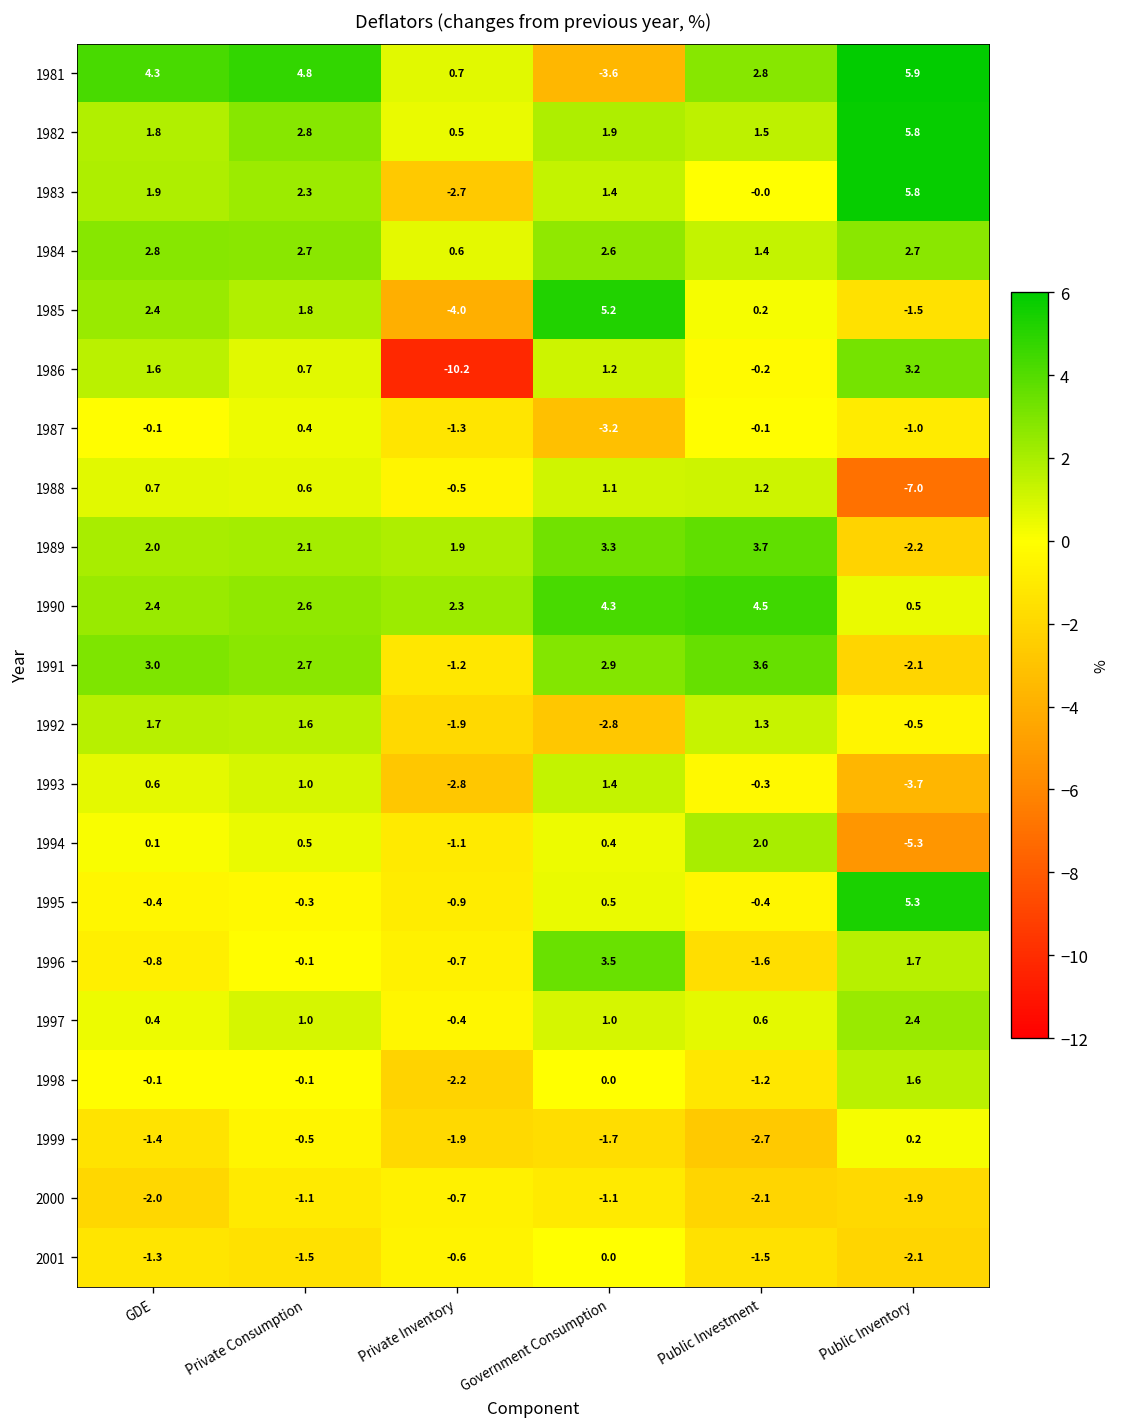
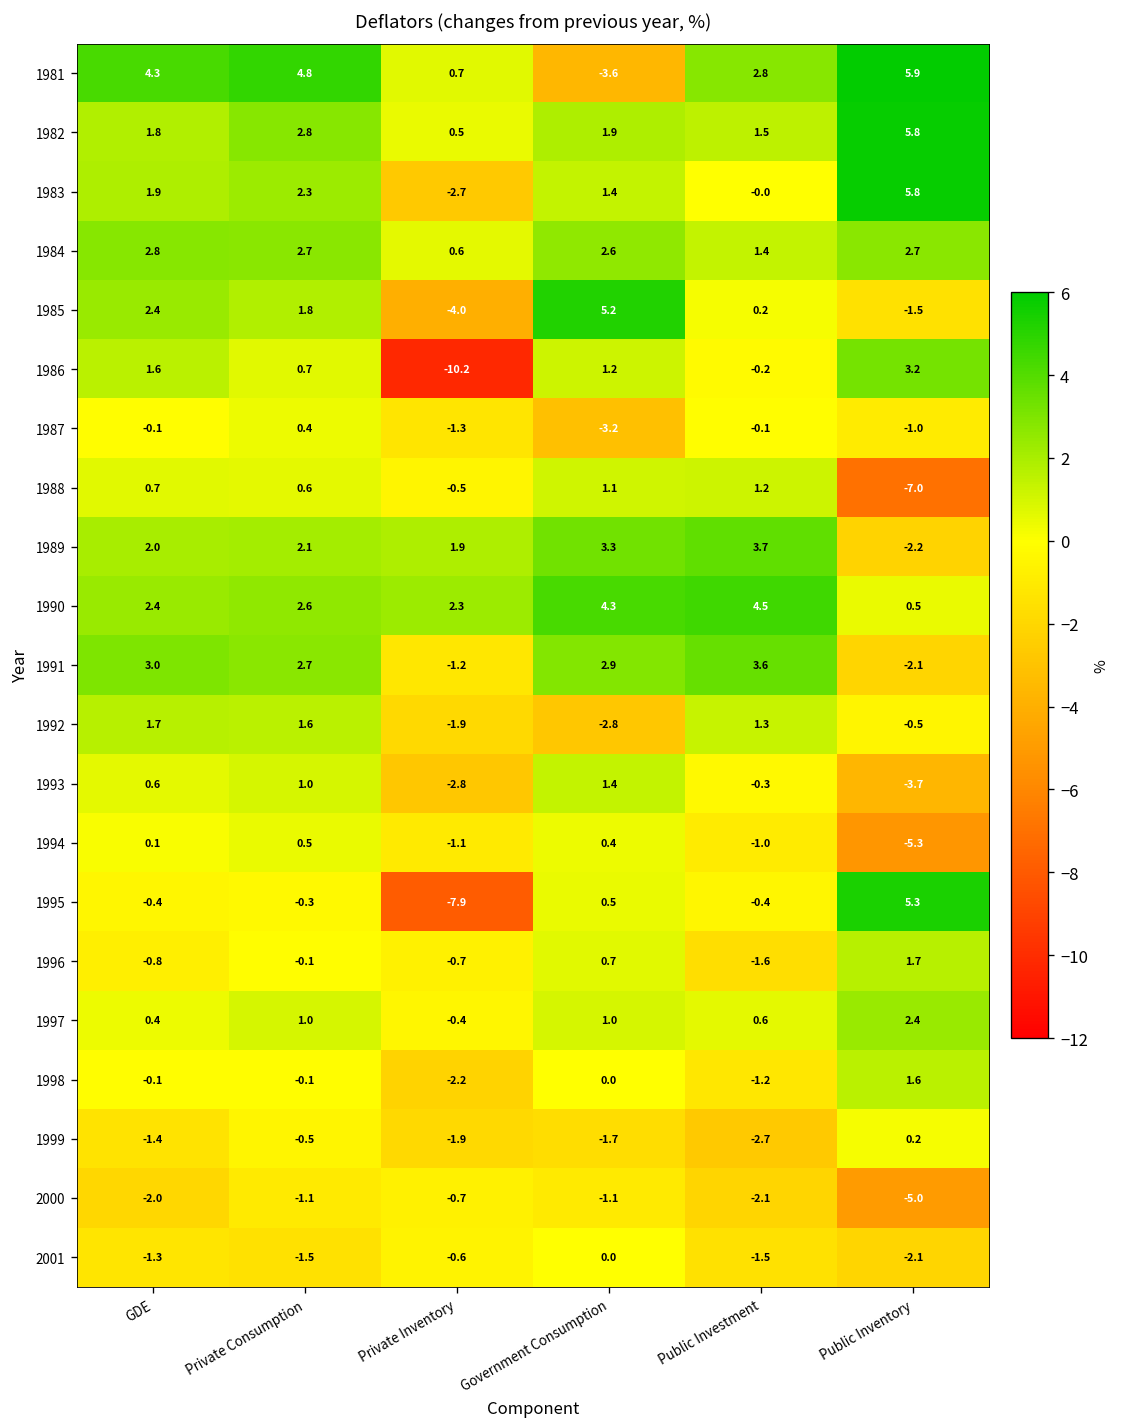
  {
    "1981": {
      "GDE": 4.3,
      "Private Consumption": 4.8,
      "Private Inventory": 0.7,
      "Government Consumption": -3.6,
      "Public Investment": 2.8,
      "Public Inventory": 5.9
    },
    "1982": {
      "GDE": 1.8,
      "Private Consumption": 2.8,
      "Private Inventory": 0.5,
      "Government Consumption": 1.9,
      "Public Investment": 1.5,
      "Public Inventory": 5.8
    },
    "1983": {
      "GDE": 1.9,
      "Private Consumption": 2.3,
      "Private Inventory": -2.7,
      "Government Consumption": 1.4,
      "Public Investment": -0.0,
      "Public Inventory": 5.8
    },
    "1984": {
      "GDE": 2.8,
      "Private Consumption": 2.7,
      "Private Inventory": 0.6,
      "Government Consumption": 2.6,
      "Public Investment": 1.4,
      "Public Inventory": 2.7
    },
    "1985": {
      "GDE": 2.4,
      "Private Consumption": 1.8,
      "Private Inventory": -4.0,
      "Government Consumption": 5.2,
      "Public Investment": 0.2,
      "Public Inventory": -1.5
    },
    "1986": {
      "GDE": 1.6,
      "Private Consumption": 0.7,
      "Private Inventory": -10.2,
      "Government Consumption": 1.2,
      "Public Investment": -0.2,
      "Public Inventory": 3.2
    },
    "1987": {
      "GDE": -0.1,
      "Private Consumption": 0.4,
      "Private Inventory": -1.3,
      "Government Consumption": -3.2,
      "Public Investment": -0.1,
      "Public Inventory": -1.0
    },
    "1988": {
      "GDE": 0.7,
      "Private Consumption": 0.6,
      "Private Inventory": -0.5,
      "Government Consumption": 1.1,
      "Public Investment": 1.2,
      "Public Inventory": -7.0
    },
    "1989": {
      "GDE": 2.0,
      "Private Consumption": 2.1,
      "Private Inventory": 1.9,
      "Government Consumption": 3.3,
      "Public Investment": 3.7,
      "Public Inventory": -2.2
    },
    "1990": {
      "GDE": 2.4,
      "Private Consumption": 2.6,
      "Private Inventory": 2.3,
      "Government Consumption": 4.3,
      "Public Investment": 4.5,
      "Public Inventory": 0.5
    },
    "1991": {
      "GDE": 3.0,
      "Private Consumption": 2.7,
      "Private Inventory": -1.2,
      "Government Consumption": 2.9,
      "Public Investment": 3.6,
      "Public Inventory": -2.1
    },
    "1992": {
      "GDE": 1.7,
      "Private Consumption": 1.6,
      "Private Inventory": -1.9,
      "Government Consumption": -2.8,
      "Public Investment": 1.3,
      "Public Inventory": -0.5
    },
    "1993": {
      "GDE": 0.6,
      "Private Consumption": 1.0,
      "Private Inventory": -2.8,
      "Government Consumption": 1.4,
      "Public Investment": -0.3,
      "Public Inventory": -3.7
    },
    "1994": {
      "GDE": 0.1,
      "Private Consumption": 0.5,
      "Private Inventory": -1.1,
      "Government Consumption": 0.4,
-     "Public Investment": 2.0,
+     "Public Investment": -1.0,
      "Public Inventory": -5.3
    },
    "1995": {
      "GDE": -0.4,
      "Private Consumption": -0.3,
-     "Private Inventory": -0.9,
+     "Private Inventory": -7.9,
      "Government Consumption": 0.5,
      "Public Investment": -0.4,
      "Public Inventory": 5.3
    },
    "1996": {
      "GDE": -0.8,
      "Private Consumption": -0.1,
      "Private Inventory": -0.7,
-     "Government Consumption": 3.5,
+     "Government Consumption": 0.7,
      "Public Investment": -1.6,
      "Public Inventory": 1.7
    },
    "1997": {
      "GDE": 0.4,
      "Private Consumption": 1.0,
      "Private Inventory": -0.4,
      "Government Consumption": 1.0,
      "Public Investment": 0.6,
      "Public Inventory": 2.4
    },
    "1998": {
      "GDE": -0.1,
      "Private Consumption": -0.1,
      "Private Inventory": -2.2,
      "Government Consumption": 0.0,
      "Public Investment": -1.2,
      "Public Inventory": 1.6
    },
    "1999": {
      "GDE": -1.4,
      "Private Consumption": -0.5,
      "Private Inventory": -1.9,
      "Government Consumption": -1.7,
      "Public Investment": -2.7,
      "Public Inventory": 0.2
    },
    "2000": {
      "GDE": -2.0,
      "Private Consumption": -1.1,
      "Private Inventory": -0.7,
      "Government Consumption": -1.1,
      "Public Investment": -2.1,
-     "Public Inventory": -1.9
+     "Public Inventory": -5.0
    },
    "2001": {
      "GDE": -1.3,
      "Private Consumption": -1.5,
      "Private Inventory": -0.6,
      "Government Consumption": 0.0,
      "Public Investment": -1.5,
      "Public Inventory": -2.1
    }
  }
